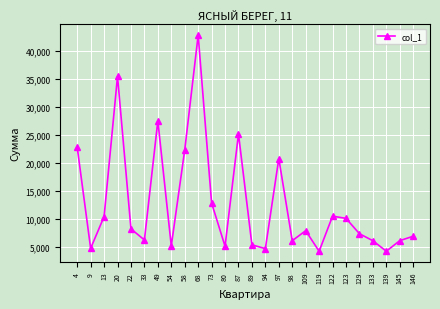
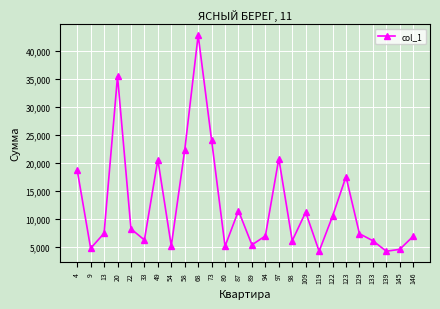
  {
-   "4": "23,000",
+   "4": "19,000",
    "9": "5,000",
-   "13": "10,000",
+   "13": "7,000",
    "20": "35,000",
    "22": "8,000",
    "33": "6,000",
-   "49": "28,000",
+   "49": "21,000",
    "54": "5,000",
    "58": "22,000",
    "68": "43,000",
-   "73": "13,000",
+   "73": "24,000",
    "80": "5,000",
-   "87": "25,000",
+   "87": "11,000",
    "89": "5,000",
-   "94": "5,000",
+   "94": "7,000",
    "97": "21,000",
    "98": "6,000",
-   "109": "8,000",
+   "109": "11,000",
    "119": "4,000",
    "122": "11,000",
-   "123": "10,000",
+   "123": "18,000",
    "129": "7,000",
    "133": "6,000",
    "139": "4,000",
-   "145": "6,000",
+   "145": "5,000",
    "146": "7,000"
  }
